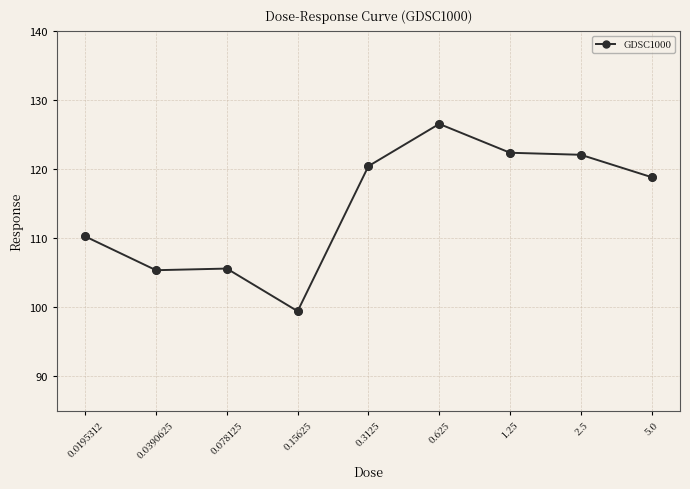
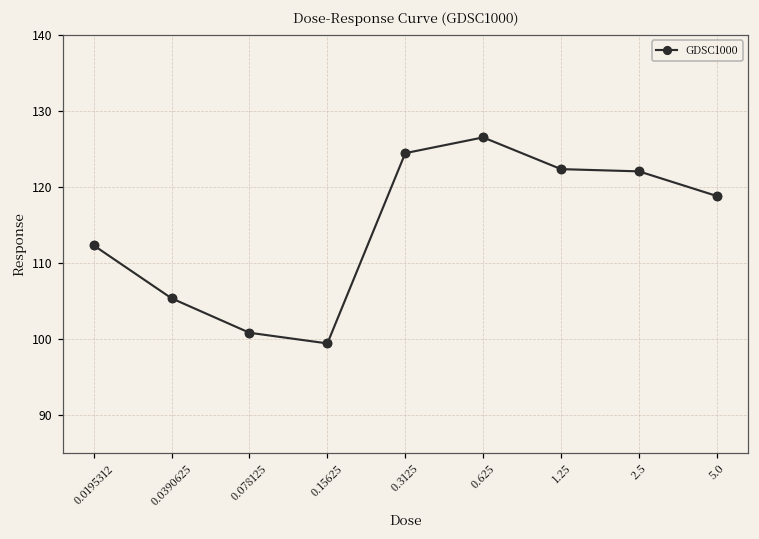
  {
-   "0.0195312": 110,
+   "0.0195312": 112,
    "0.0390625": 105,
-   "0.078125": 106,
+   "0.078125": 101,
    "0.15625": 99,
-   "0.3125": 120,
+   "0.3125": 124,
    "0.625": 127,
    "1.25": 122,
    "2.5": 122,
    "5.0": 119
  }
